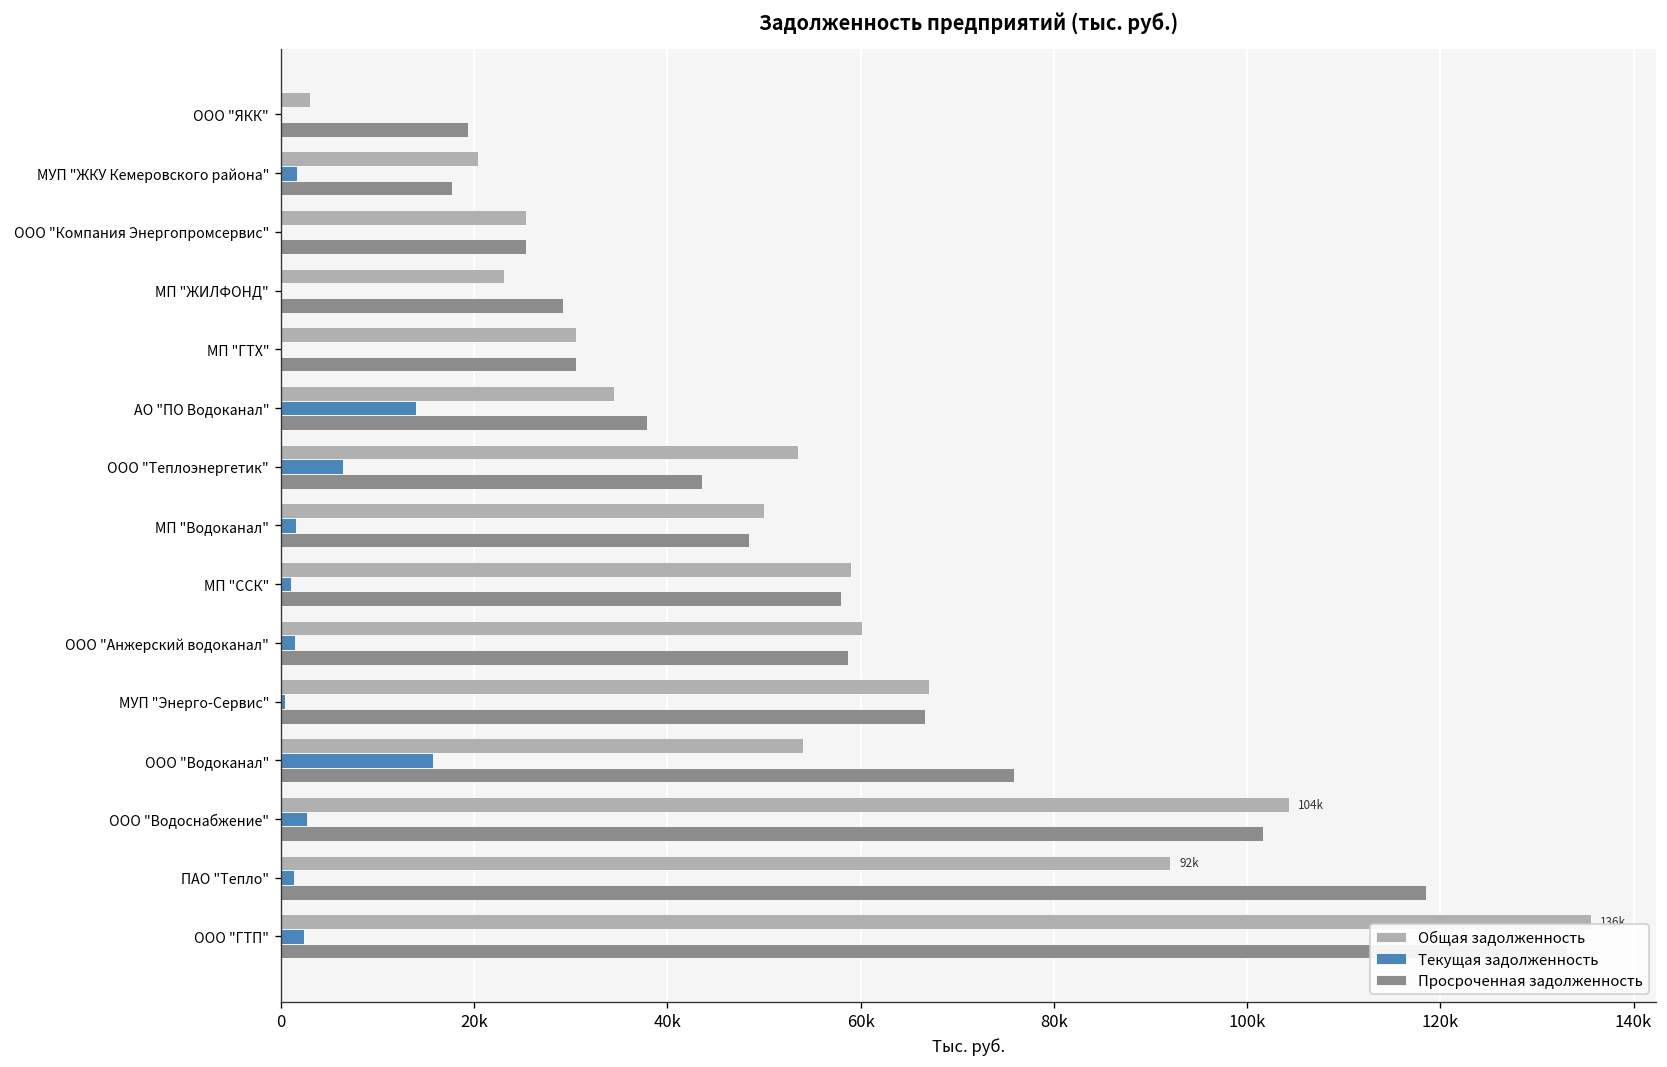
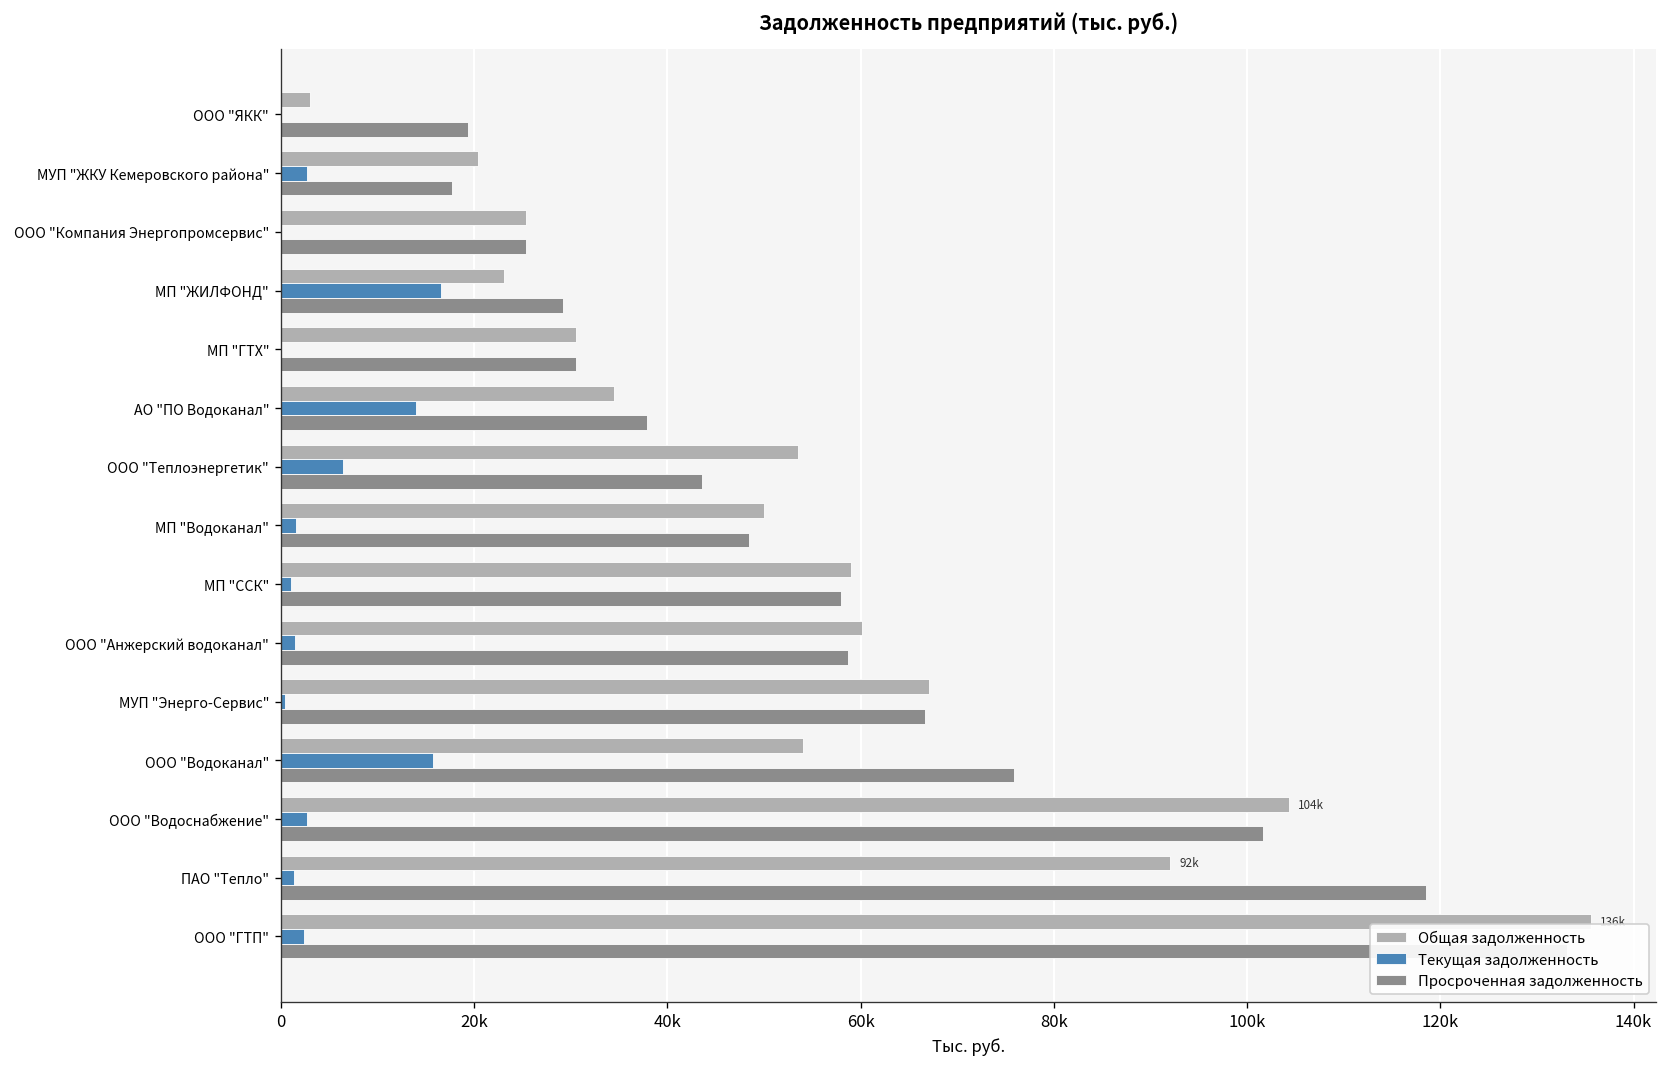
  {
    "Общая задолженность": {
      "ООО \"Водоснабжение\"": "104k",
      "ПАО \"Тепло\"": "92k"
    },
    "Текущая задолженность": {
      "ООО \"ЯКК\"": "0",
-     "МУП \"ЖКУ Кемеровского района\"": "2000",
+     "МУП \"ЖКУ Кемеровского района\"": "3000",
      "ООО \"Компания Энергопромсервис\"": "0",
-     "МП \"ЖИЛФОНД\"": "0",
+     "МП \"ЖИЛФОНД\"": "17000",
      "МП \"ГТХ\"": "0",
      "АО \"ПО Водоканал\"": "14000",
      "ООО \"Теплоэнергетик\"": "6000",
      "МП \"Водоканал\"": "2000",
      "МП \"ССК\"": "1000",
      "ООО \"Анжерский водоканал\"": "1000",
      "МУП \"Энерго-Сервис\"": "0",
      "ООО \"Водоканал\"": "16000",
      "ООО \"Водоснабжение\"": "3000",
      "ПАО \"Тепло\"": "1000",
      "ООО \"ГТП\"": "2000"
    },
    "Просроченная задолженность": {
      "ООО \"ЯКК\"": "19000",
      "МУП \"ЖКУ Кемеровского района\"": "18000",
      "ООО \"Компания Энергопромсервис\"": "25000",
      "МП \"ЖИЛФОНД\"": "29000",
      "МП \"ГТХ\"": "31000",
      "АО \"ПО Водоканал\"": "38000",
      "ООО \"Теплоэнергетик\"": "44000",
      "МП \"Водоканал\"": "48000",
      "МП \"ССК\"": "58000",
      "ООО \"Анжерский водоканал\"": "59000",
      "МУП \"Энерго-Сервис\"": "67000",
      "ООО \"Водоканал\"": "76000",
      "ООО \"Водоснабжение\"": "102000",
      "ПАО \"Тепло\"": "118000"
    }
  }
